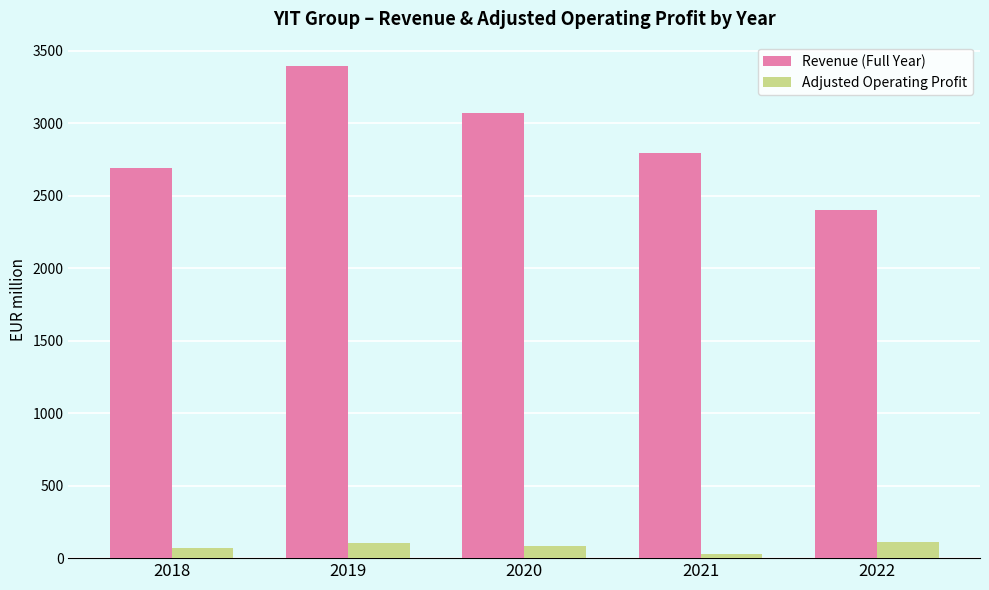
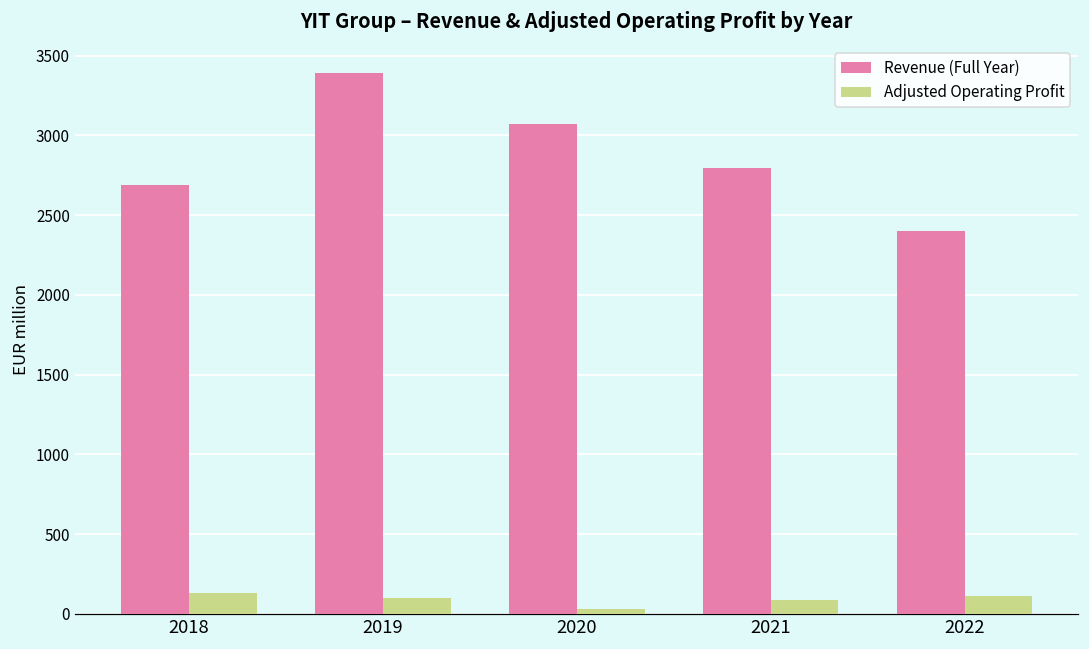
  {
    "Revenue (Full Year)": {
      "2018": 2690,
      "2019": 3390,
      "2020": 3070,
      "2021": 2800,
      "2022": 2400
    },
    "Adjusted Operating Profit": {
-     "2018": 70,
+     "2018": 130,
      "2019": 100,
-     "2020": 90,
-     "2021": 30,
+     "2020": 30,
+     "2021": 90,
      "2022": 110
    }
  }
